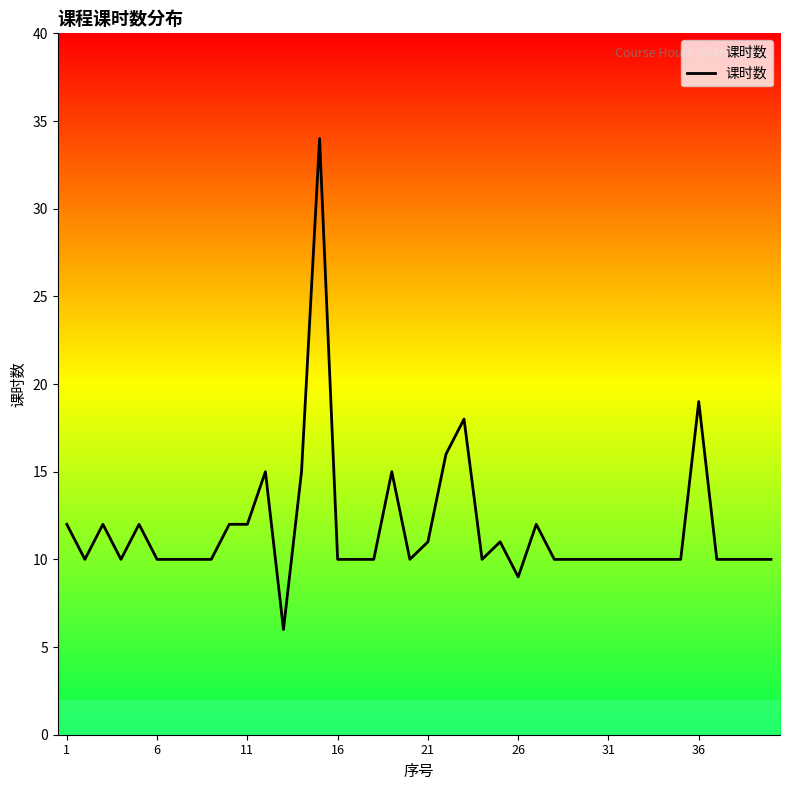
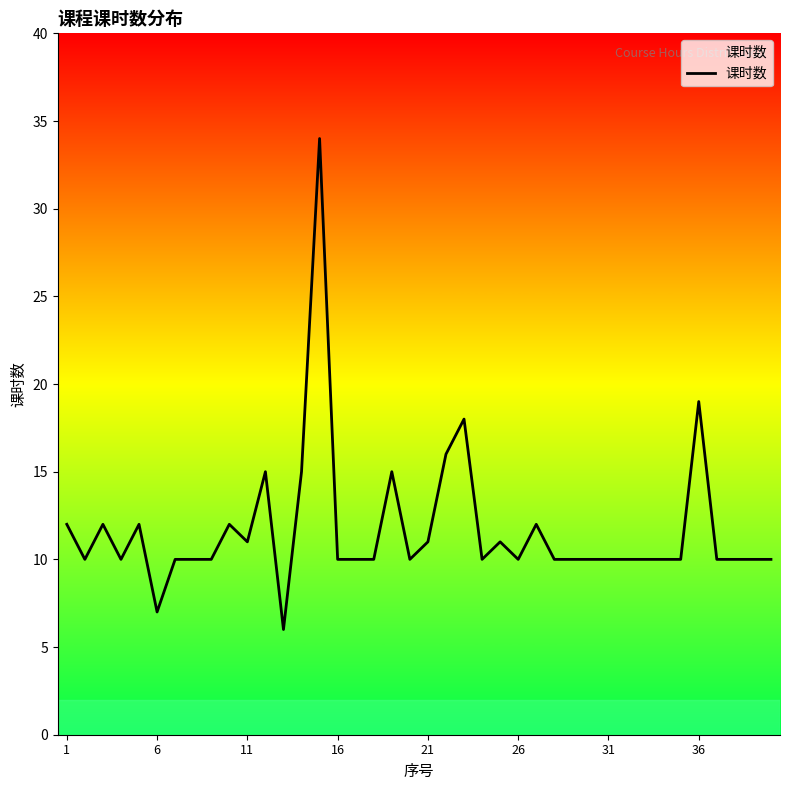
  {
    "1": 12,
-   "6": 10,
-   "11": 12,
+   "6": 7,
+   "11": 11,
    "16": 10,
    "21": 11,
-   "26": 9,
+   "26": 10,
    "31": 10,
    "36": 19
  }
